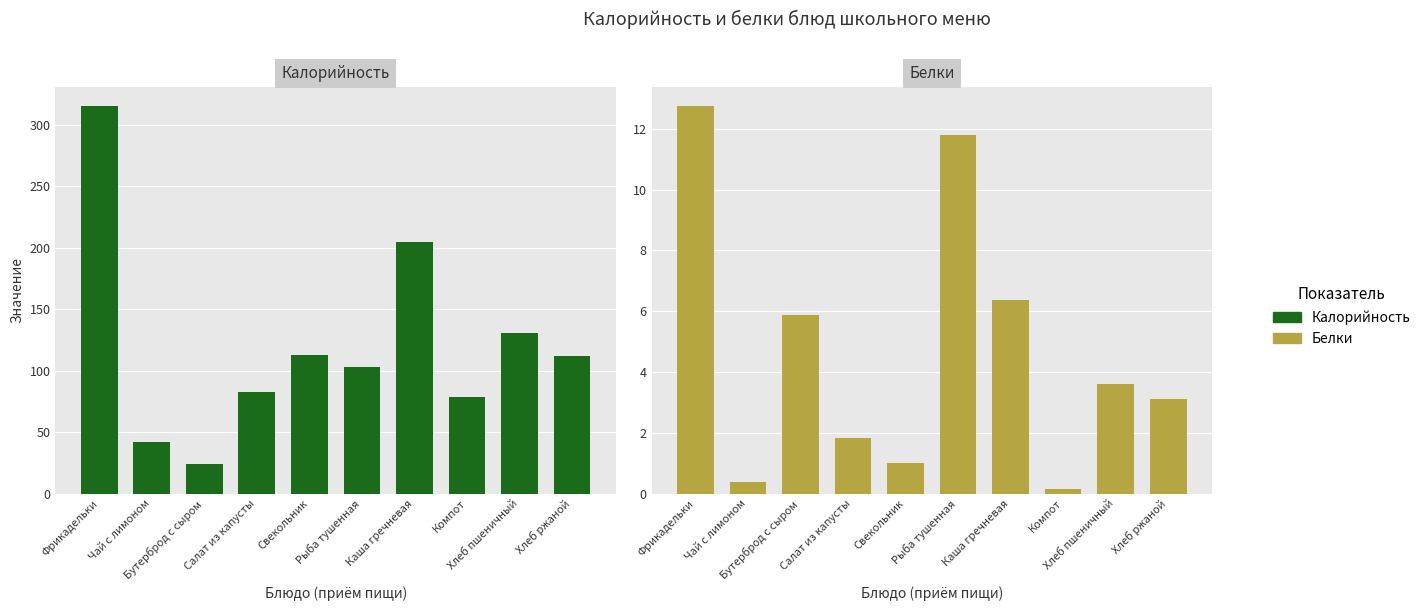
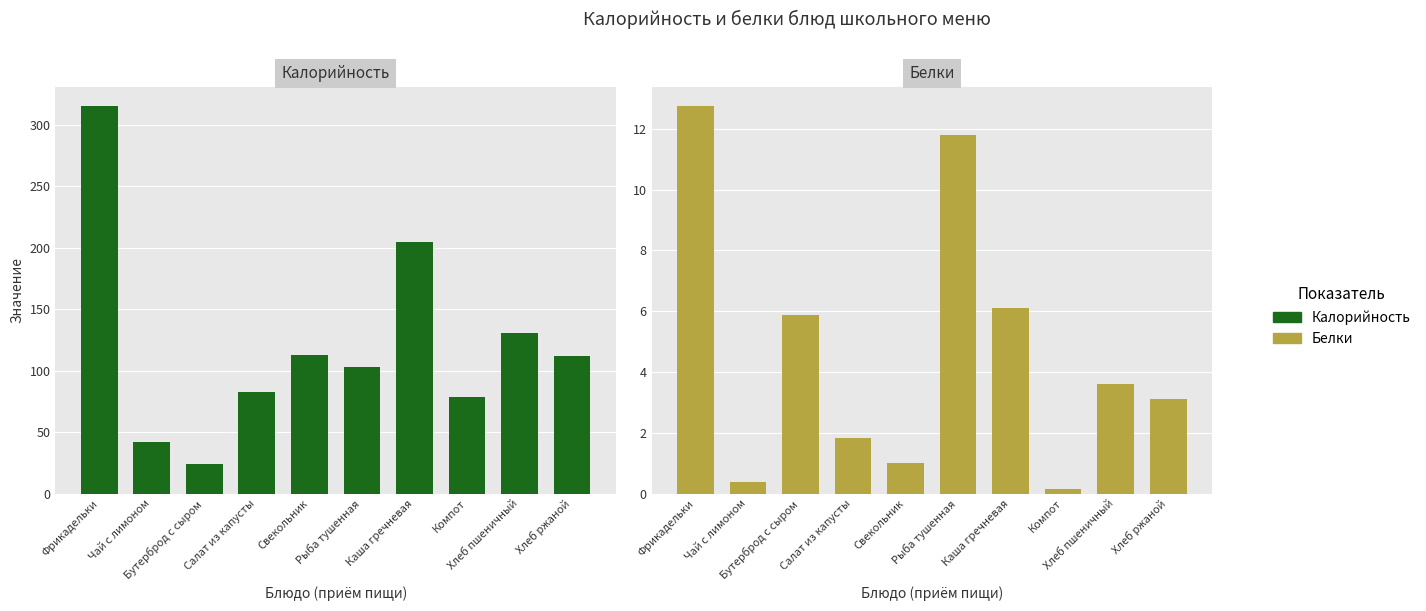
  {
    "Калорийность": {
      "Фрикадельки": 315,
      "Чай с лимоном": 42,
      "Бутерброд с сыром": 24,
      "Салат из капусты": 83,
      "Свекольник": 113,
      "Рыба тушенная": 103,
      "Каша гречневая": 205,
      "Компот": 79,
      "Хлеб пшеничный": 131,
      "Хлеб ржаной": 112
    },
    "Белки": {
      "Фрикадельки": 12.8,
      "Чай с лимоном": 0.4,
      "Бутерброд с сыром": 5.9,
      "Салат из капусты": 1.8,
      "Свекольник": 1.0,
      "Рыба тушенная": 11.8,
-     "Каша гречневая": 6.4,
+     "Каша гречневая": 6.1,
      "Компот": 0.2,
      "Хлеб пшеничный": 3.6,
      "Хлеб ржаной": 3.1
    }
  }
